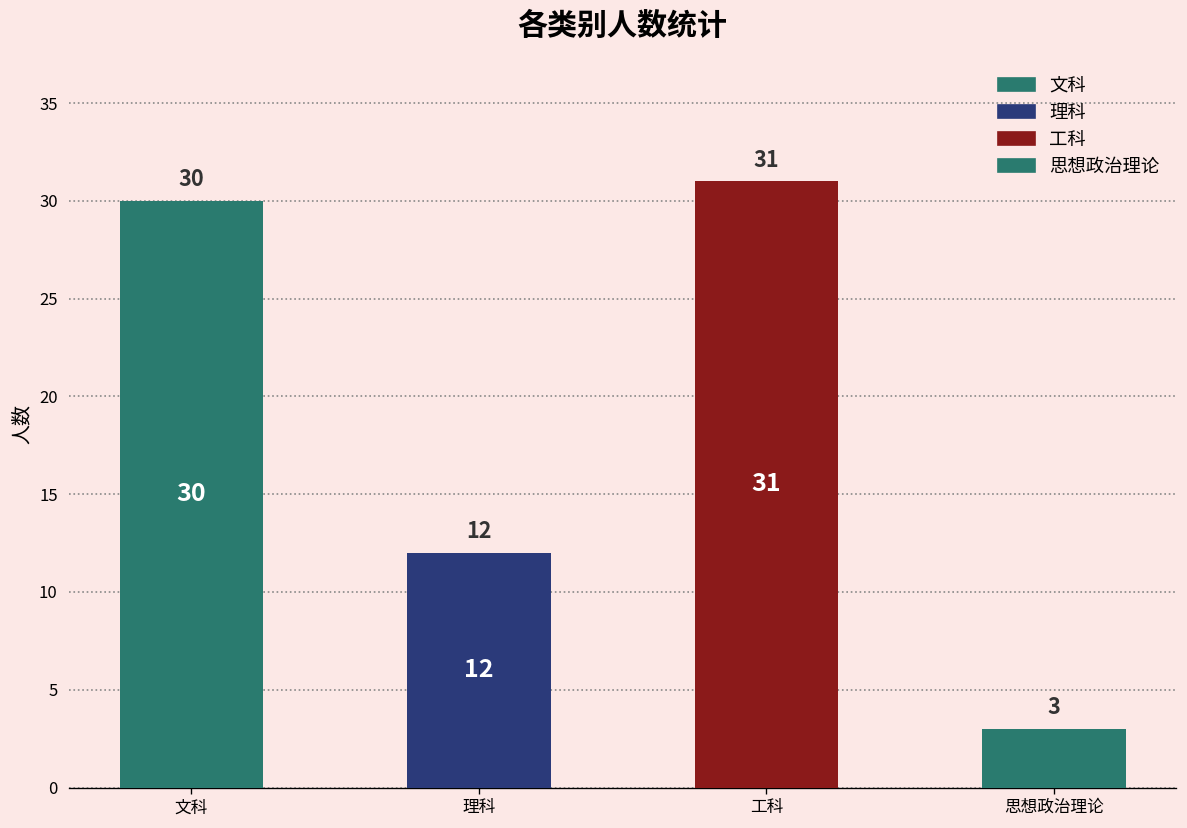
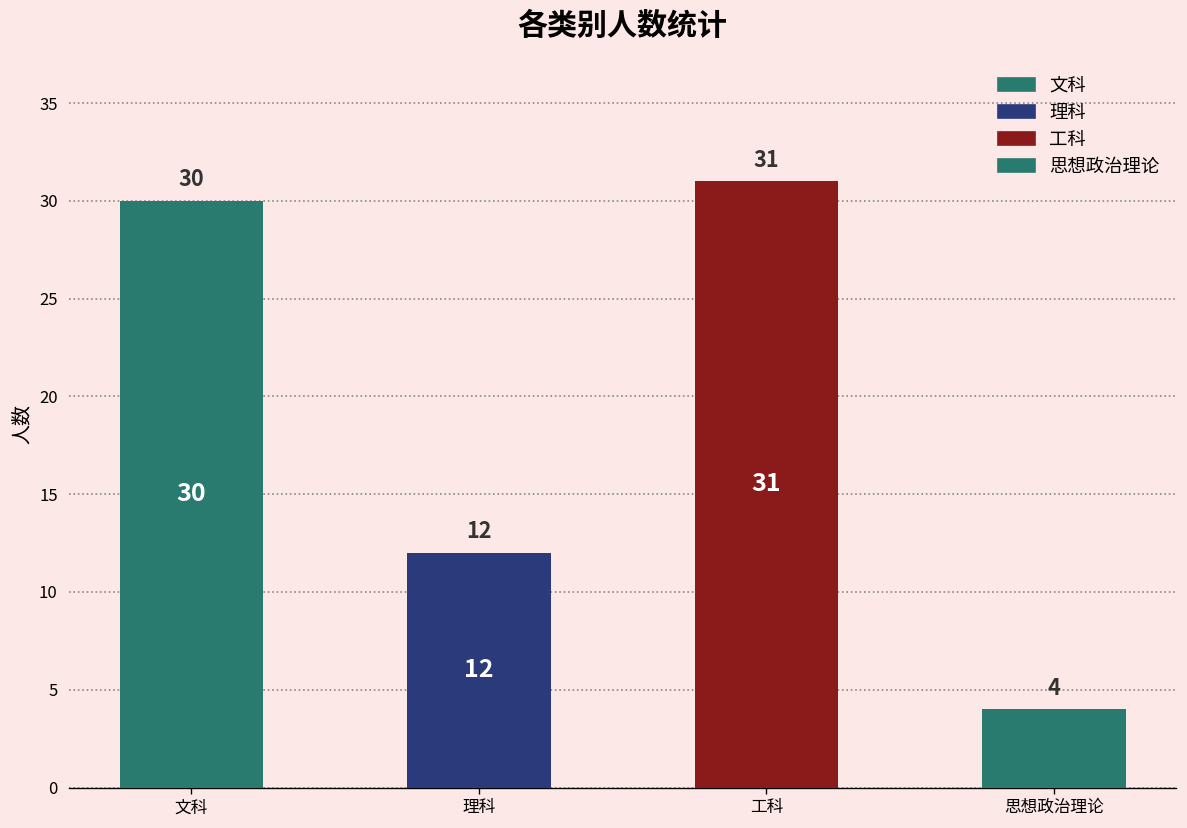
  {
    "文科": 30,
    "理科": 12,
    "工科": 31,
-   "思想政治理论": 3
+   "思想政治理论": 4
  }
